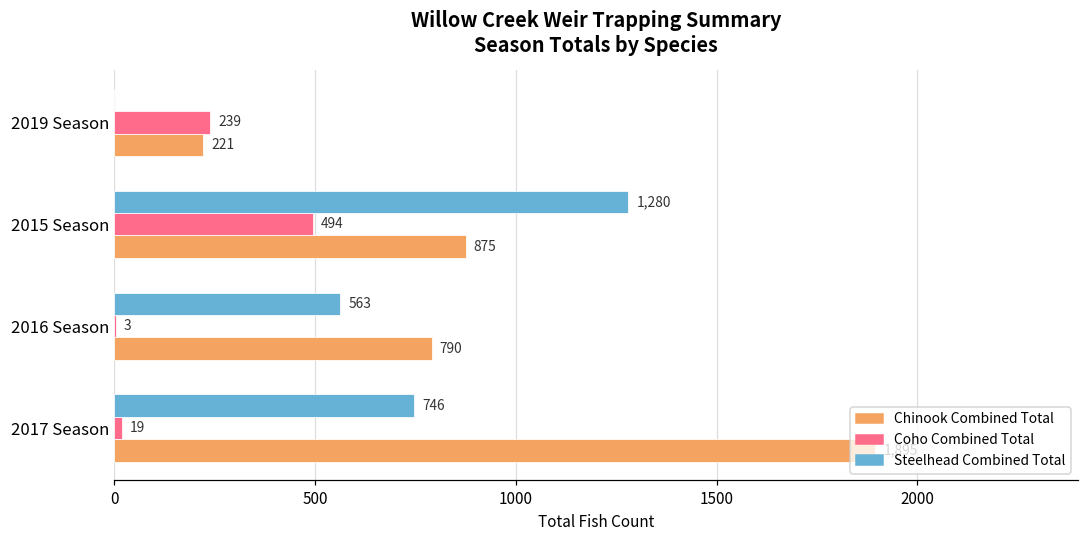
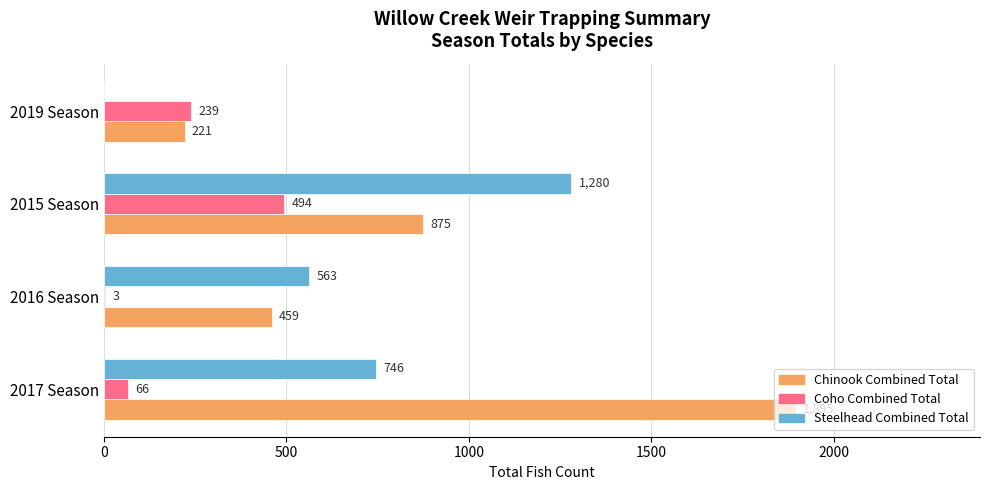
  {
    "Chinook Combined Total": {
      "2019 Season": "221",
      "2015 Season": "875",
-     "2016 Season": "790"
+     "2016 Season": "459"
    },
    "Coho Combined Total": {
      "2019 Season": "239",
      "2015 Season": "494",
      "2016 Season": "3",
-     "2017 Season": "19"
+     "2017 Season": "66"
    },
    "Steelhead Combined Total": {
      "2015 Season": "1,280",
      "2016 Season": "563",
      "2017 Season": "746"
    }
  }
